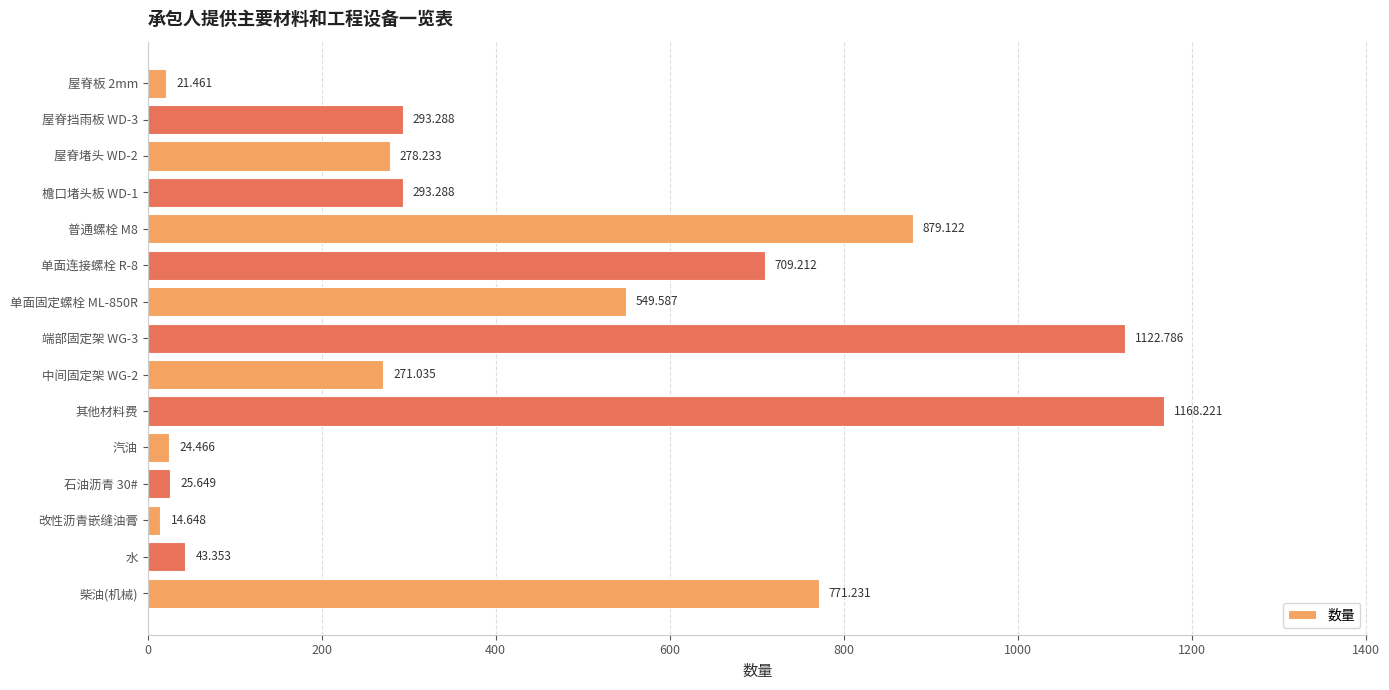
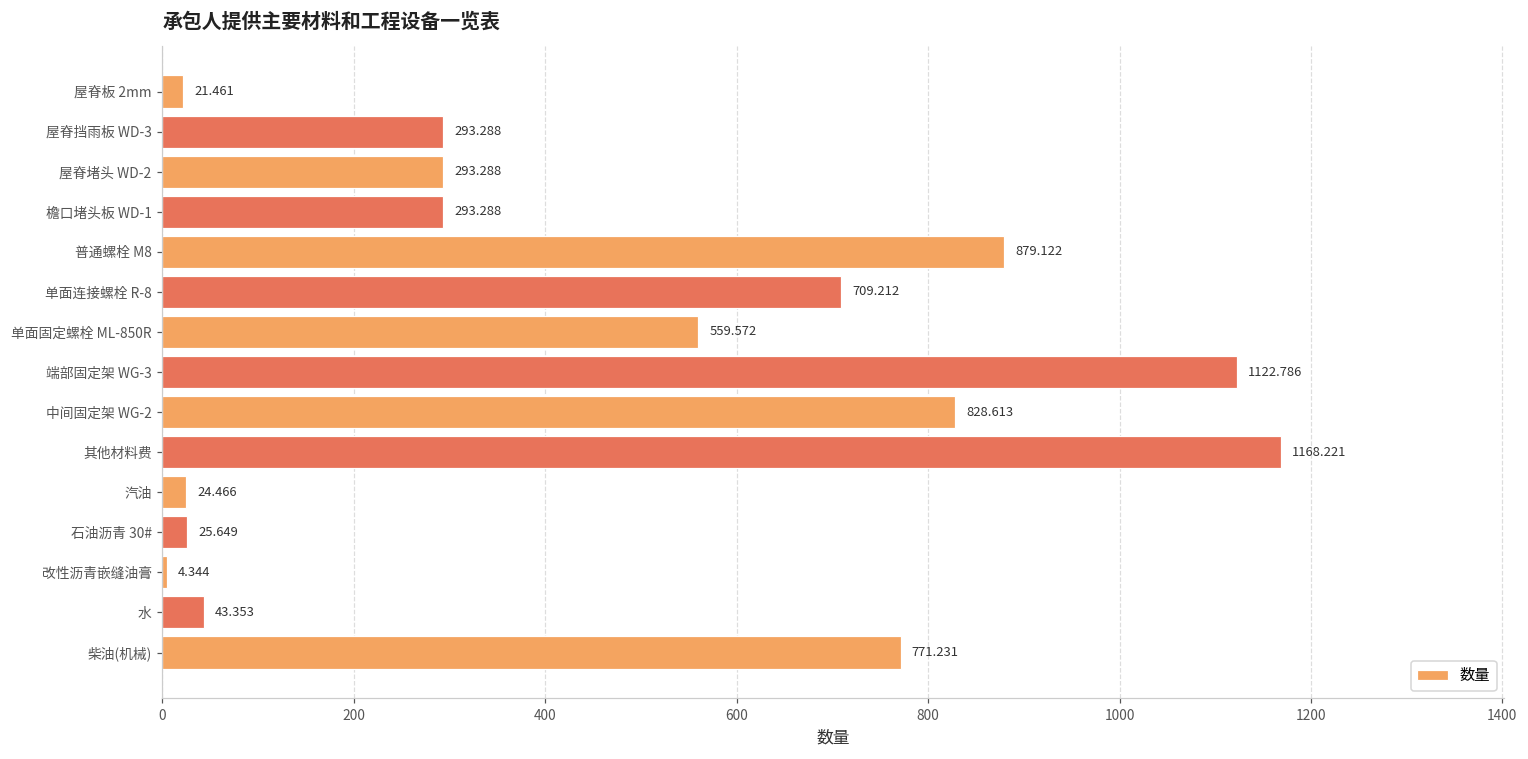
  {
    "屋脊板 2mm": 21.461,
    "屋脊挡雨板 WD-3": 293.288,
-   "屋脊堵头 WD-2": 278.233,
+   "屋脊堵头 WD-2": 293.288,
    "檐口堵头板 WD-1": 293.288,
    "普通螺栓 M8": 879.122,
    "单面连接螺栓 R-8": 709.212,
-   "单面固定螺栓 ML-850R": 549.587,
+   "单面固定螺栓 ML-850R": 559.572,
    "端部固定架 WG-3": 1122.786,
-   "中间固定架 WG-2": 271.035,
+   "中间固定架 WG-2": 828.613,
    "其他材料费": 1168.221,
    "汽油": 24.466,
    "石油沥青 30#": 25.649,
-   "改性沥青嵌缝油膏": 14.648,
+   "改性沥青嵌缝油膏": 4.344,
    "水": 43.353,
    "柴油(机械)": 771.231
  }
